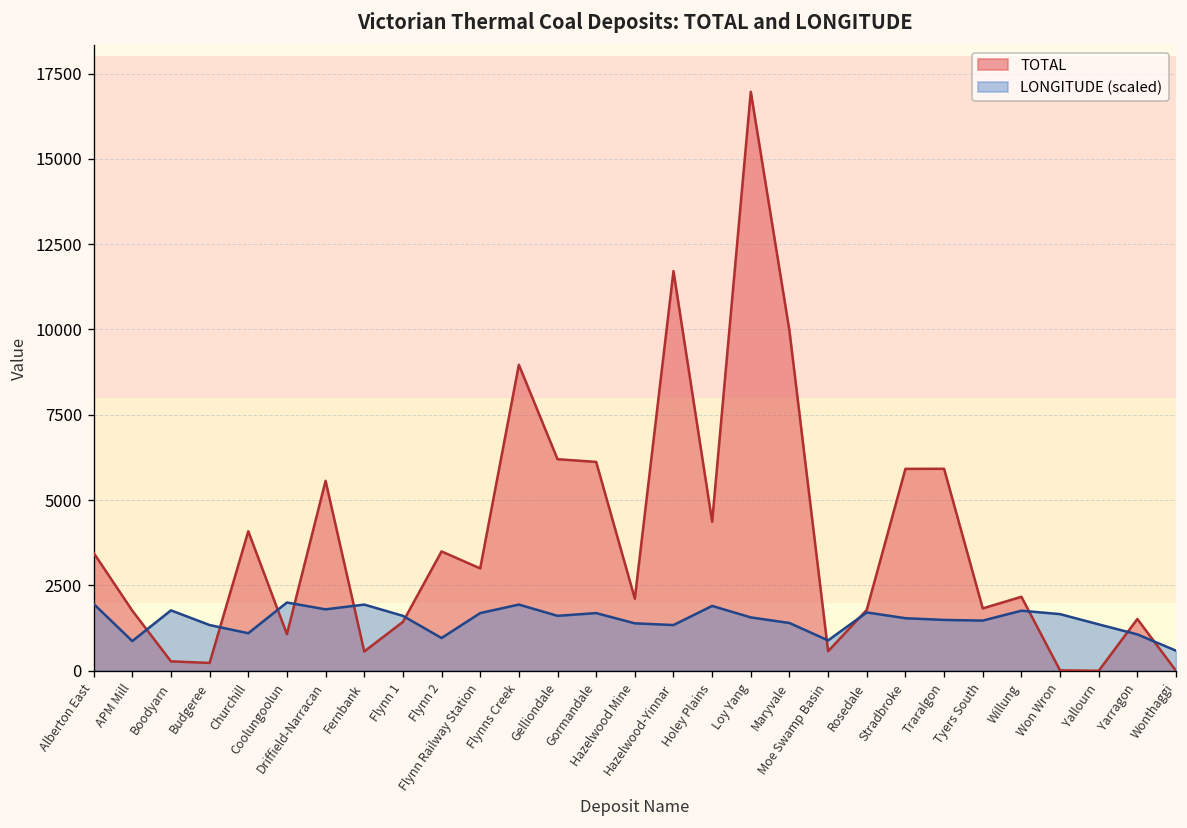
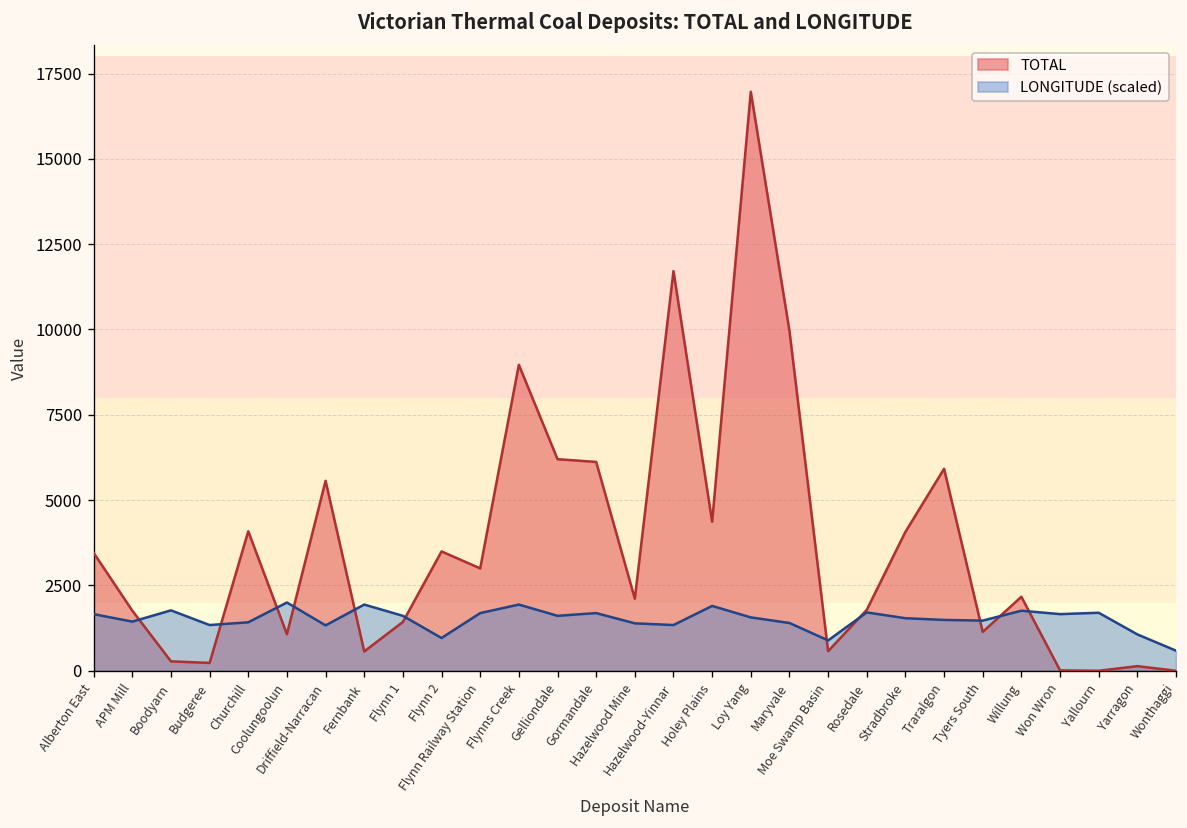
  {
    "TOTAL": {
      "Alberton East": 3500,
      "APM Mill": 1800,
      "Boodyarn": 300,
      "Budgeree": 200,
      "Churchill": 4100,
      "Coolungoolun": 1100,
      "Driffield-Narracan": 5600,
      "Fernbank": 600,
      "Flynn 1": 1400,
      "Flynn 2": 3500,
      "Flynn Railway Station": 3000,
      "Flynns Creek": 9000,
      "Gelliondale": 6200,
      "Gormandale": 6100,
      "Hazelwood Mine": 2100,
      "Hazelwood-Yinnar": 11700,
      "Holey Plains": 4400,
      "Loy Yang": 17000,
      "Maryvale": 10000,
      "Moe Swamp Basin": 600,
-     "Stradbroke": 5900,
+     "Stradbroke": 4100,
      "Traralgon": 5900,
-     "Tyers South": 1800,
+     "Tyers South": 1100,
      "Willung": 2200,
      "Won Wron": 0,
      "Yallourn": 0,
-     "Yarragon": 1500,
+     "Yarragon": 100,
      "Wonthaggi": 0
    },
    "LONGITUDE (scaled)": {
-     "Alberton East": 2000,
-     "APM Mill": 900,
+     "Alberton East": 1700,
+     "APM Mill": 1400,
      "Boodyarn": 1800,
      "Budgeree": 1300,
-     "Churchill": 1100,
+     "Churchill": 1400,
      "Coolungoolun": 2000,
-     "Driffield-Narracan": 1800,
+     "Driffield-Narracan": 1300,
      "Fernbank": 1900,
      "Flynn 1": 1600,
      "Flynn 2": 1000,
      "Flynn Railway Station": 1700,
      "Flynns Creek": 1900,
      "Gelliondale": 1600,
      "Gormandale": 1700,
      "Hazelwood Mine": 1400,
      "Hazelwood-Yinnar": 1300,
      "Holey Plains": 1900,
      "Loy Yang": 1600,
      "Maryvale": 1400,
      "Moe Swamp Basin": 900,
      "Stradbroke": 1500,
      "Traralgon": 1500,
      "Tyers South": 1500,
      "Willung": 1800,
      "Won Wron": 1700,
-     "Yallourn": 1400,
+     "Yallourn": 1700,
      "Yarragon": 1100,
      "Wonthaggi": 600
    }
  }
